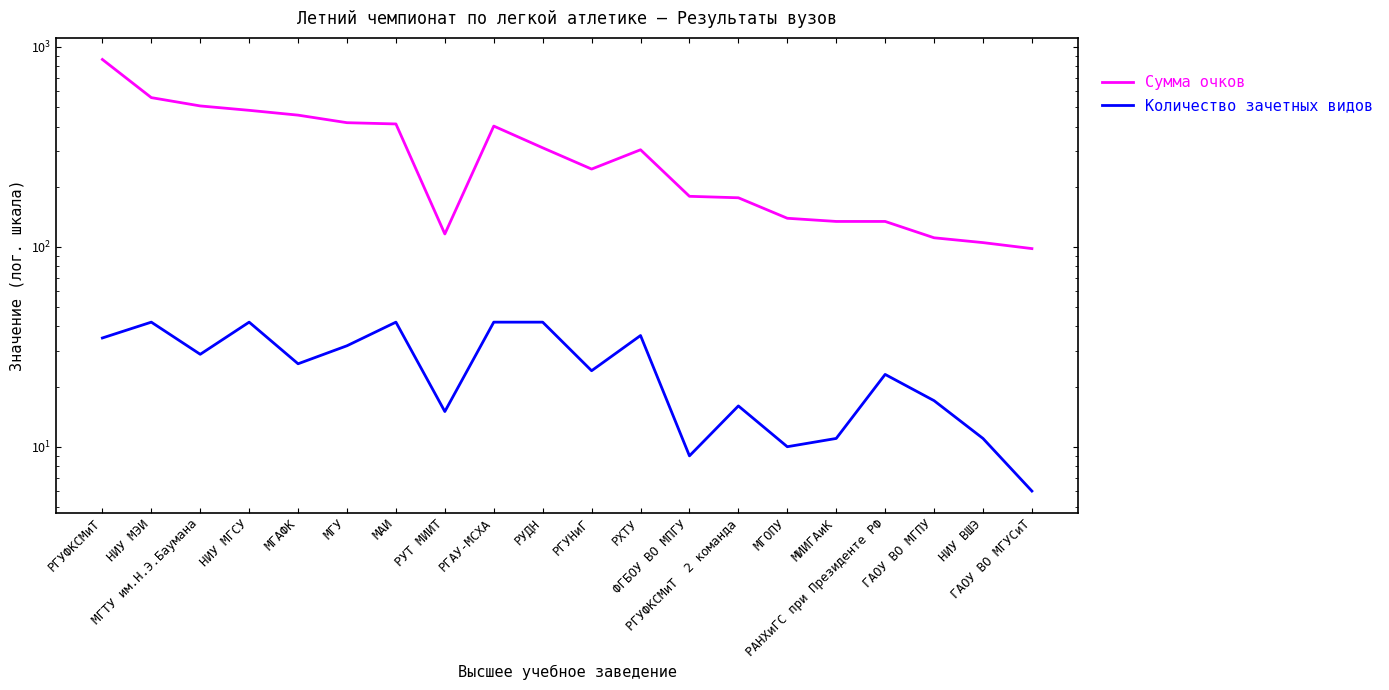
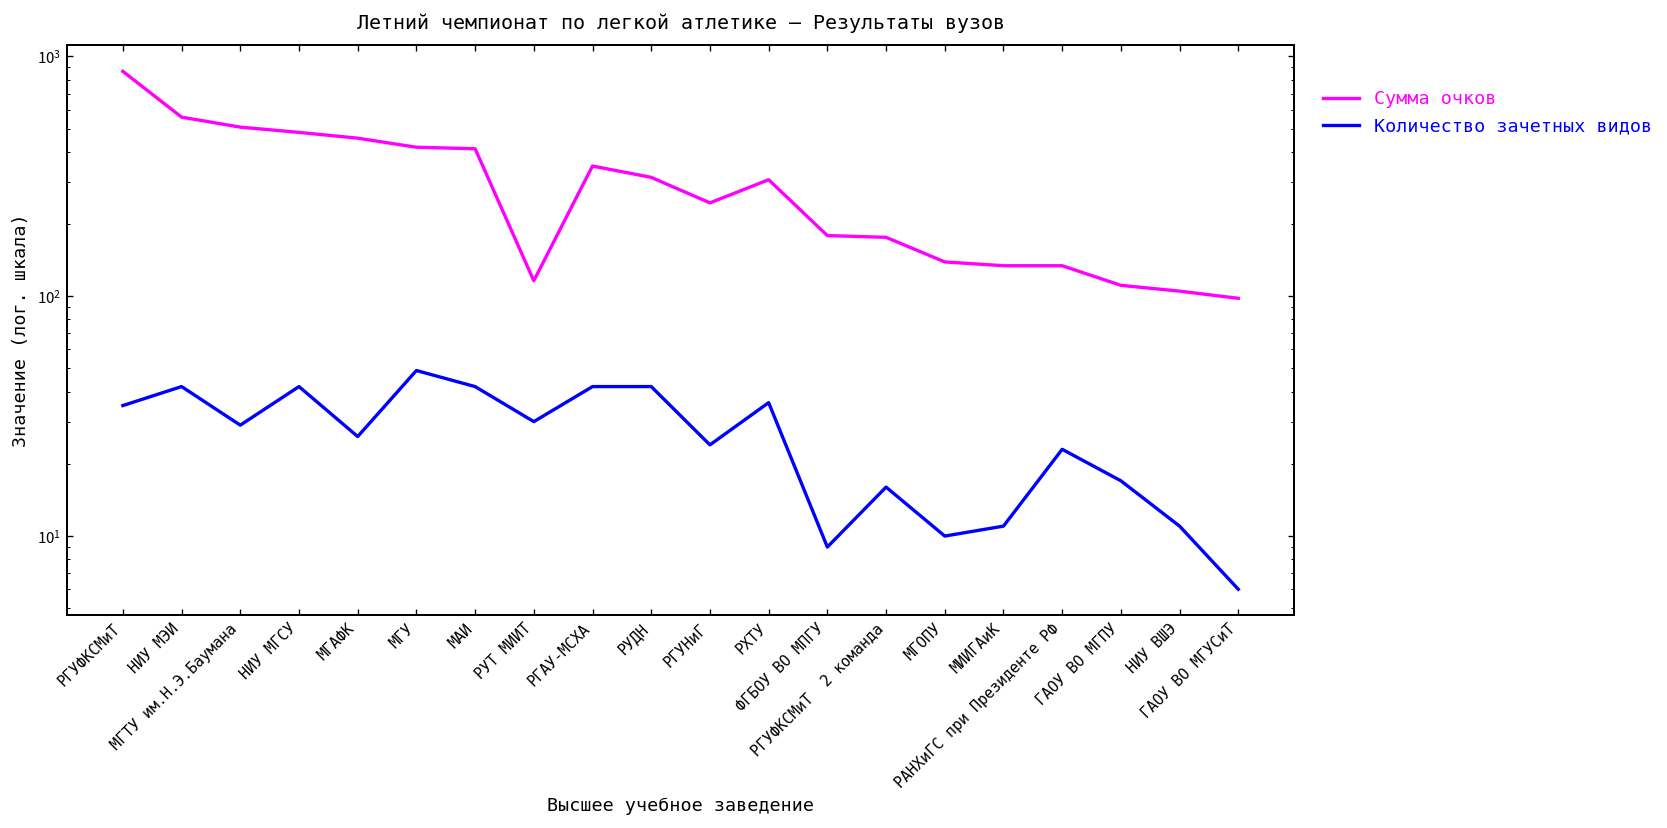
  {
    "Сумма очков": {
      "РГУФКСМиТ": 870,
      "НИУ МЭИ": 560,
      "МГТУ им.Н.Э.Баумана": 510,
      "НИУ МГСУ": 480,
      "МГАФК": 460,
      "МГУ": 420,
      "МАИ": 410,
      "РУТ МИИТ": 120,
-     "РГАУ-МСХА": 400,
+     "РГАУ-МСХА": 350,
      "РУДН": 310,
      "РГУНиГ": 250,
      "РХТУ": 310,
      "ФГБОУ ВО МПГУ": 180,
      "РГУФКСМиТ 2 команда": 180,
      "МГОПУ": 140,
      "МИИГАиК": 130,
      "РАНХиГС при Президенте РФ": 130,
      "ГАОУ ВО МГПУ": 110,
      "НИУ ВШЭ": 110,
      "ГАОУ ВО МГУСиТ": 100
    },
    "Количество зачетных видов": {
      "РГУФКСМиТ": 35,
      "НИУ МЭИ": 42,
      "МГТУ им.Н.Э.Баумана": 29,
      "НИУ МГСУ": 42,
      "МГАФК": 26,
-     "МГУ": 32,
+     "МГУ": 49,
      "МАИ": 42,
-     "РУТ МИИТ": 15,
+     "РУТ МИИТ": 30,
      "РГАУ-МСХА": 42,
      "РУДН": 42,
      "РГУНиГ": 24,
      "РХТУ": 36,
      "ФГБОУ ВО МПГУ": 9,
      "РГУФКСМиТ 2 команда": 16,
      "МГОПУ": 10,
      "МИИГАиК": 11,
      "РАНХиГС при Президенте РФ": 23,
      "ГАОУ ВО МГПУ": 17,
      "НИУ ВШЭ": 11,
      "ГАОУ ВО МГУСиТ": 6
    }
  }
